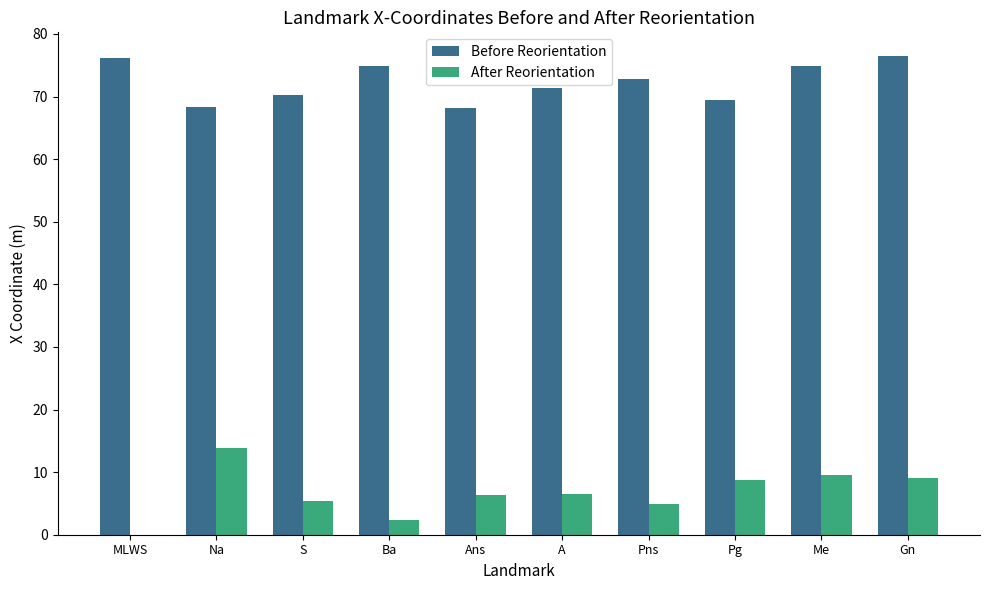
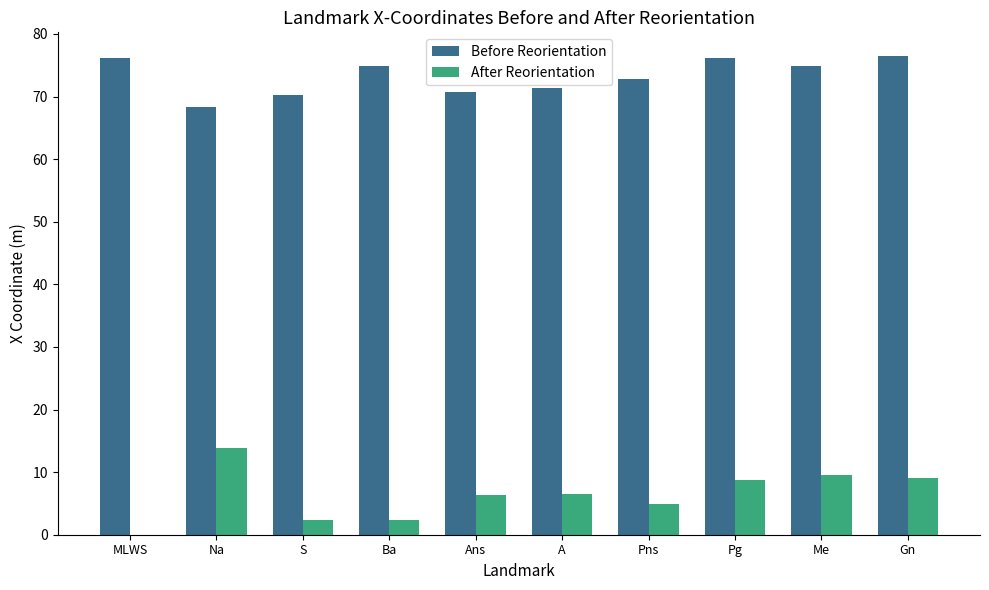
  {
    "Before Reorientation": {
      "MLWS": 76,
      "Na": 68,
      "S": 70,
      "Ba": 75,
-     "Ans": 68,
+     "Ans": 71,
      "A": 71,
      "Pns": 73,
-     "Pg": 69,
+     "Pg": 76,
      "Me": 75,
      "Gn": 76
    },
    "After Reorientation": {
      "MLWS": 0,
      "Na": 14,
-     "S": 5,
+     "S": 2,
      "Ba": 2,
      "Ans": 6,
      "A": 6,
      "Pns": 5,
      "Pg": 9,
      "Me": 10,
      "Gn": 9
    }
  }
